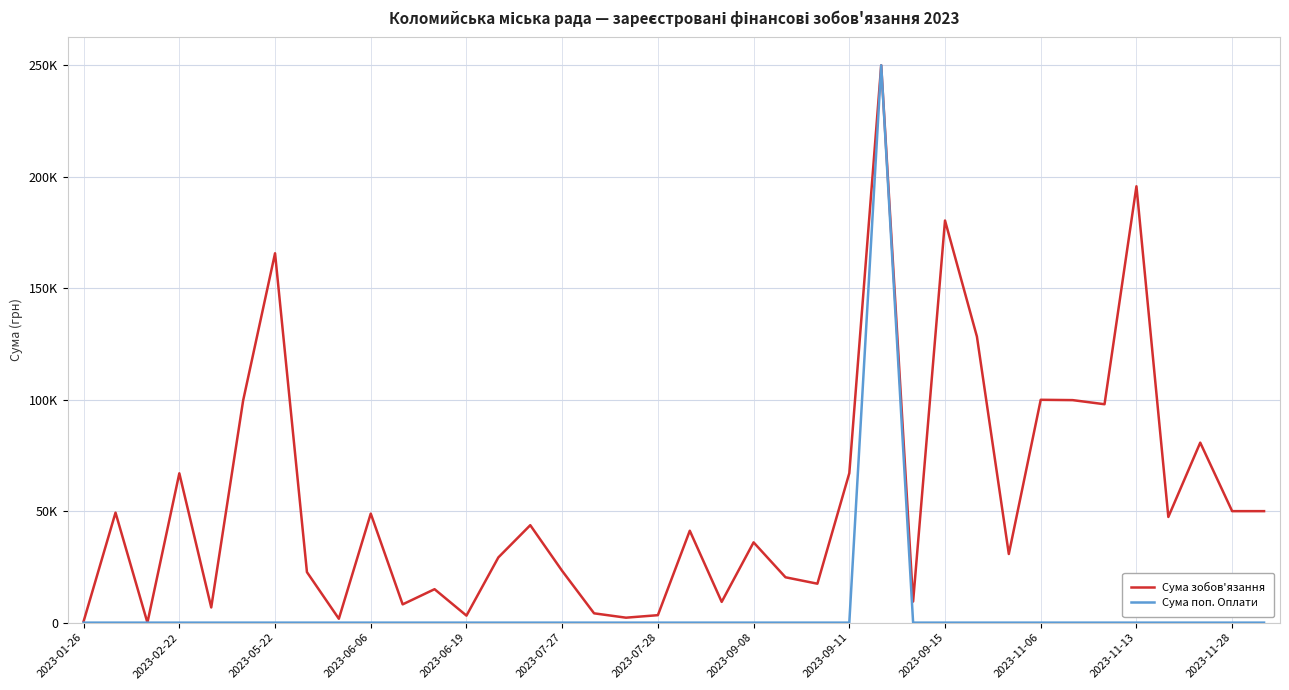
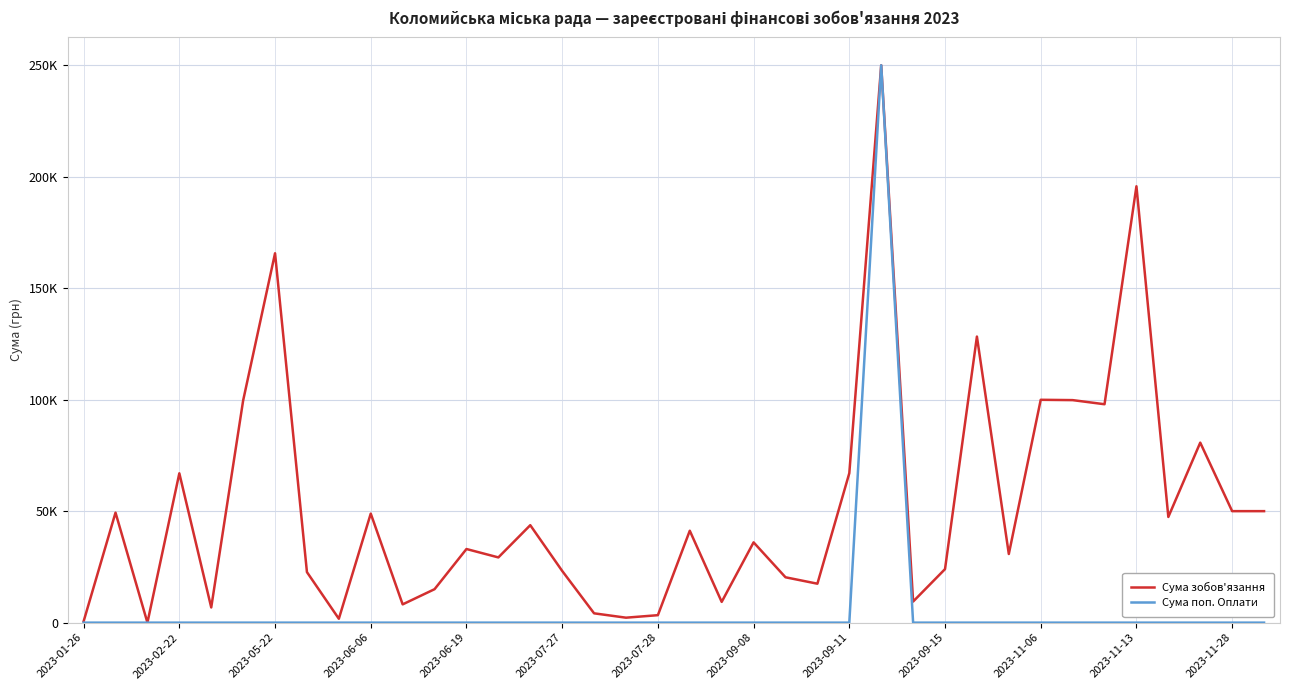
  {
    "Сума зобов'язання": {
      "2023-02-22": 67000,
      "2023-05-22": 166000,
-     "2023-06-19": 3000,
+     "2023-06-19": 33000,
      "2023-07-27": 23000,
-     "2023-09-15": 180000,
+     "2023-09-15": 24000,
      "2023-11-13": 196000
    },
    "Сума поп. Оплати": {
      "2023-02-22": 0,
      "2023-05-22": 0,
      "2023-06-19": 0,
      "2023-07-27": 0,
      "2023-09-15": 0,
      "2023-11-13": 0
    }
  }
